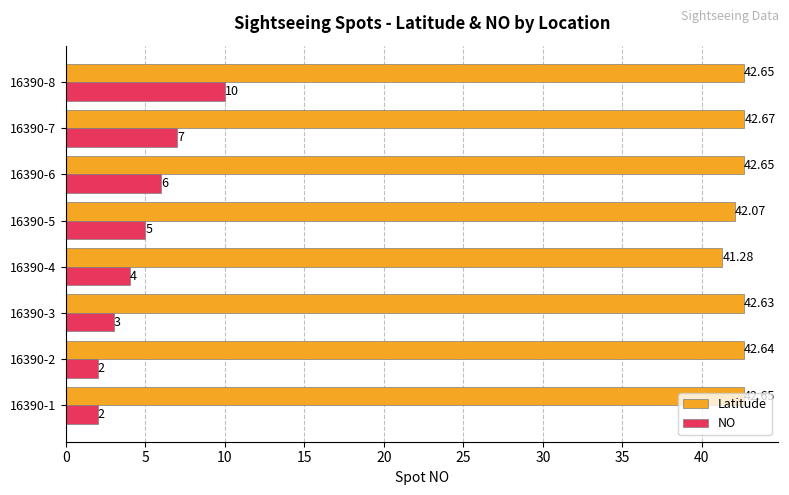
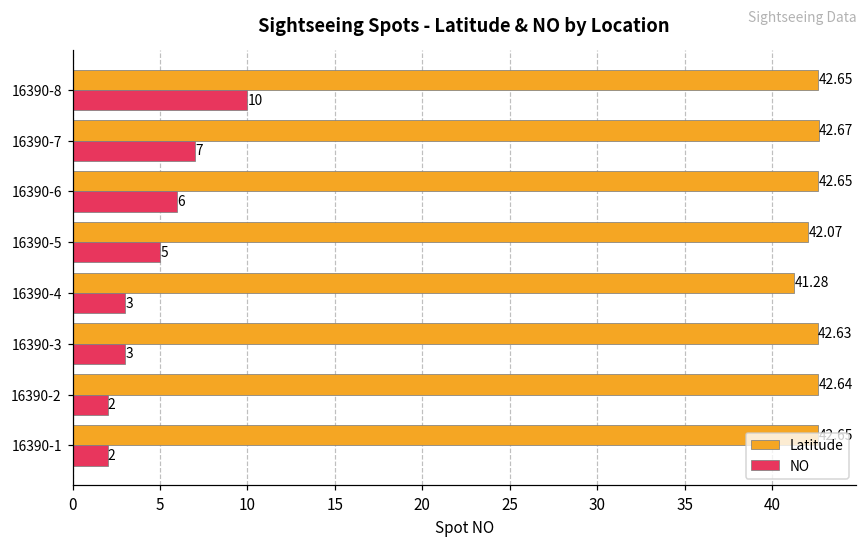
  {
    "Latitude": {
      "16390-8": 42.65,
      "16390-7": 42.67,
      "16390-6": 42.65,
      "16390-5": 42.07,
      "16390-4": 41.28,
      "16390-3": 42.63,
      "16390-2": 42.64
    },
    "NO": {
      "16390-8": 10,
      "16390-7": 7,
      "16390-6": 6,
      "16390-5": 5,
-     "16390-4": 4,
+     "16390-4": 3,
      "16390-3": 3,
      "16390-2": 2,
      "16390-1": 2
    }
  }
